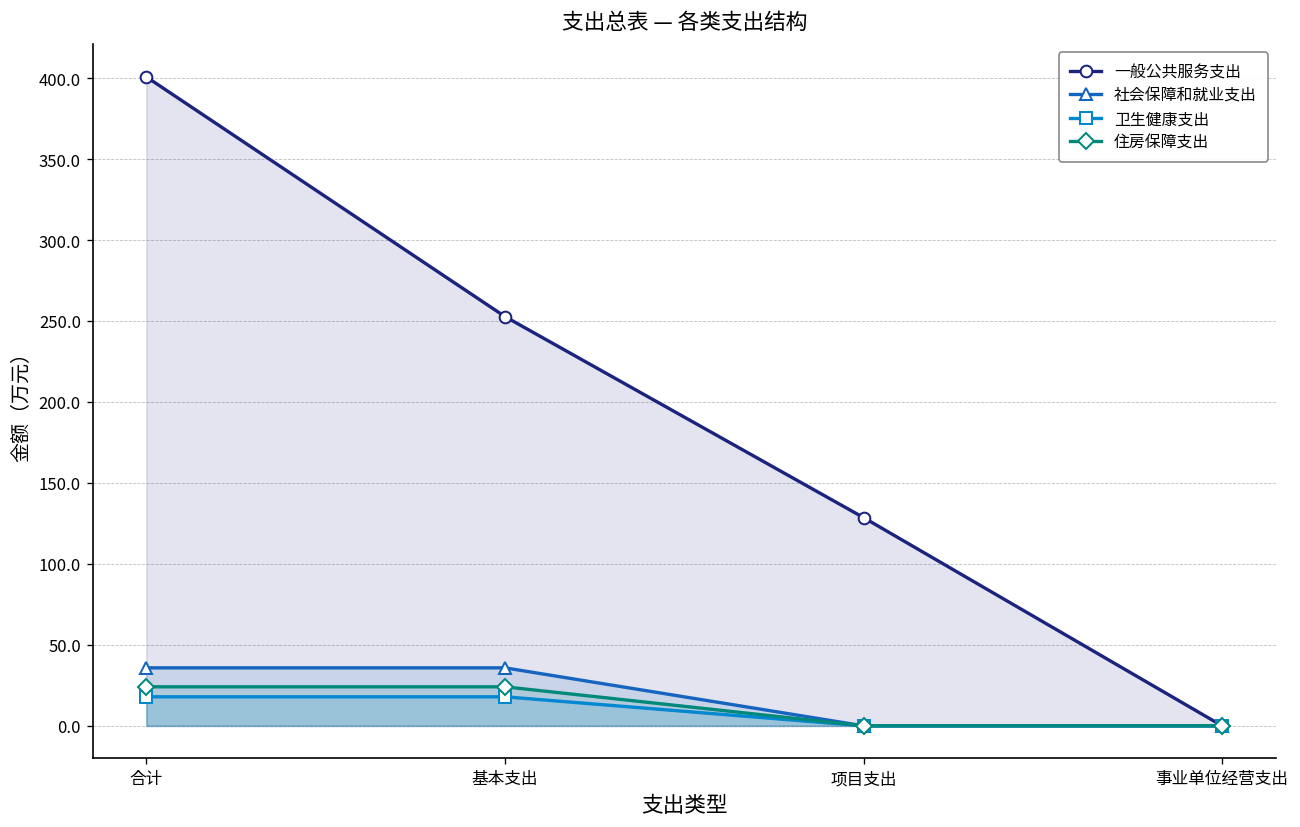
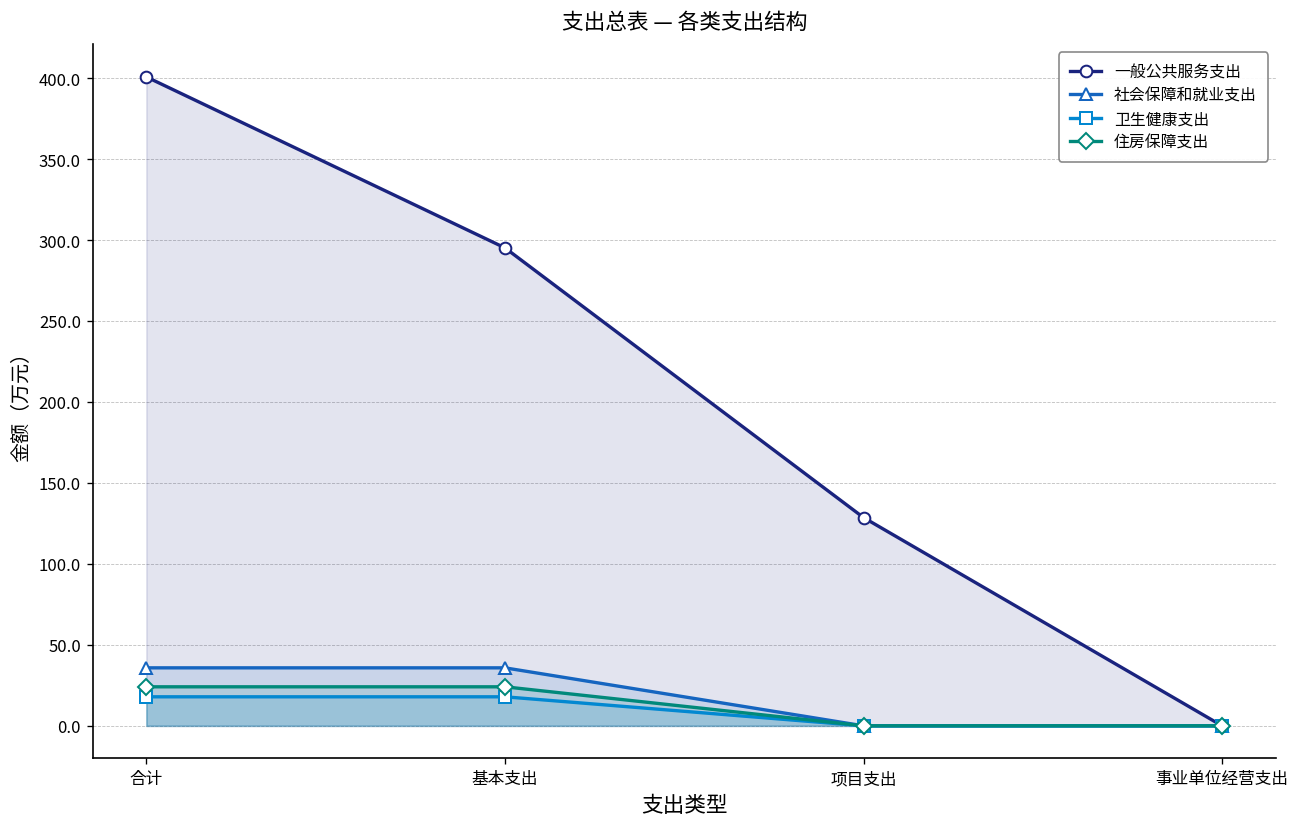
  {
    "一般公共服务支出": {
      "合计": 401,
-     "基本支出": 253,
+     "基本支出": 295,
      "项目支出": 129
    },
    "住房保障支出": {
      "合计": 24,
      "基本支出": 24
    }
  }
